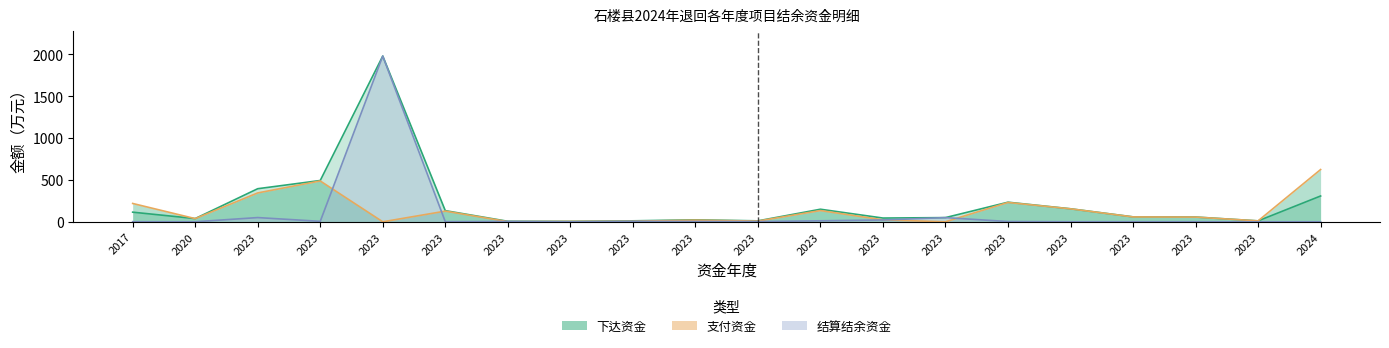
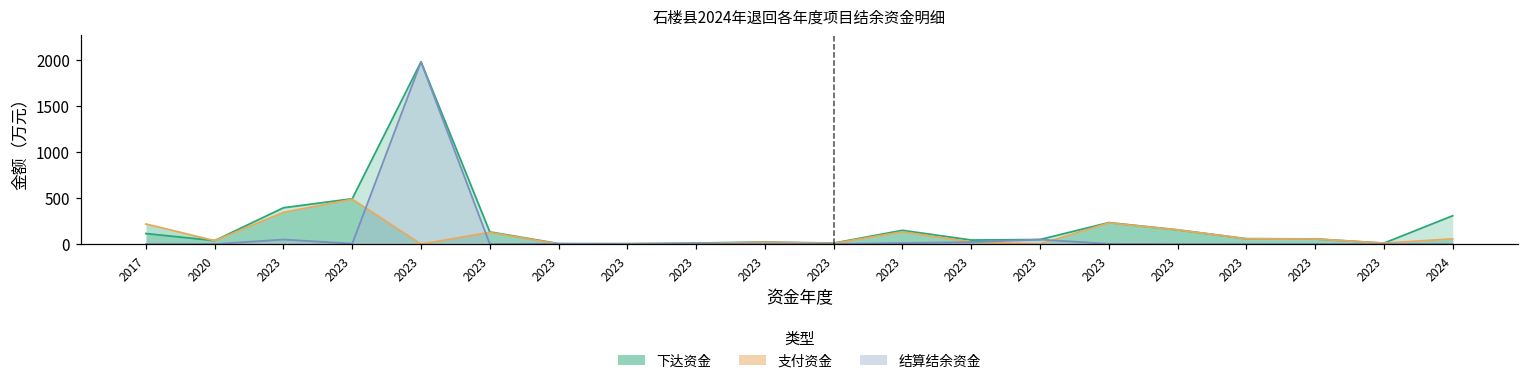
  {
    "下达资金": {
      "2017": 100,
      "2024": 300
    },
    "支付资金": {
      "2017": 200,
-     "2024": 600
+     "2024": 100
    }
  }
